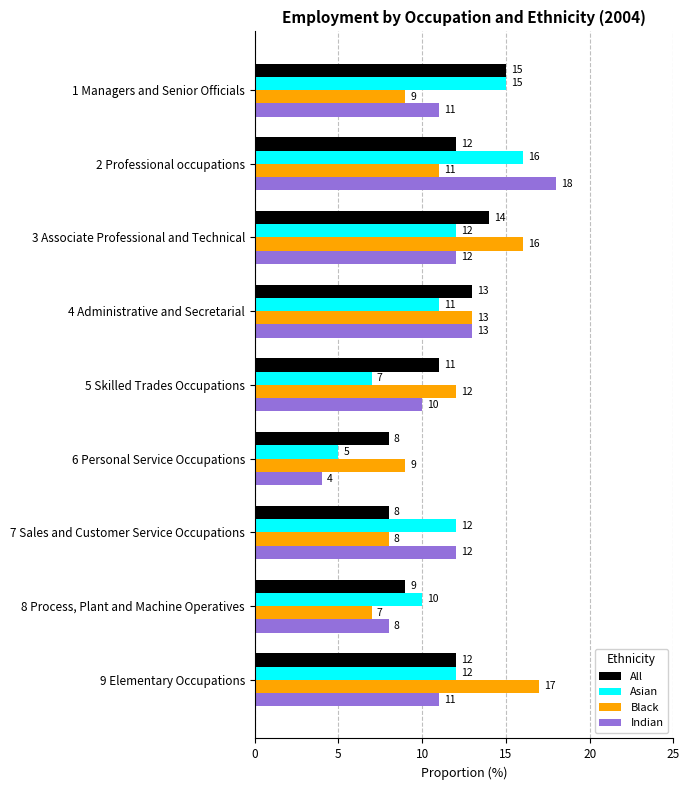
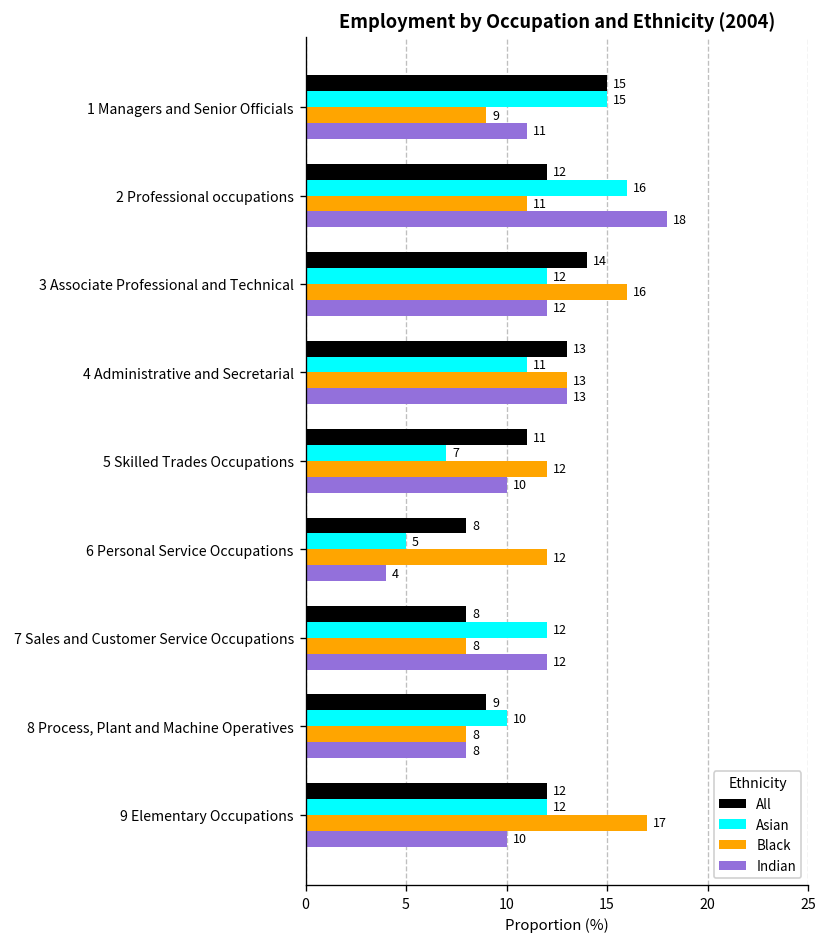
  {
    "All": {
      "1 Managers and Senior Officials": 15,
      "2 Professional occupations": 12,
      "3 Associate Professional and Technical": 14,
      "4 Administrative and Secretarial": 13,
      "5 Skilled Trades Occupations": 11,
      "6 Personal Service Occupations": 8,
      "7 Sales and Customer Service Occupations": 8,
      "8 Process, Plant and Machine Operatives": 9,
      "9 Elementary Occupations": 12
    },
    "Asian": {
      "1 Managers and Senior Officials": 15,
      "2 Professional occupations": 16,
      "3 Associate Professional and Technical": 12,
      "4 Administrative and Secretarial": 11,
      "5 Skilled Trades Occupations": 7,
      "6 Personal Service Occupations": 5,
      "7 Sales and Customer Service Occupations": 12,
      "8 Process, Plant and Machine Operatives": 10,
      "9 Elementary Occupations": 12
    },
    "Black": {
      "1 Managers and Senior Officials": 9,
      "2 Professional occupations": 11,
      "3 Associate Professional and Technical": 16,
      "4 Administrative and Secretarial": 13,
      "5 Skilled Trades Occupations": 12,
-     "6 Personal Service Occupations": 9,
+     "6 Personal Service Occupations": 12,
      "7 Sales and Customer Service Occupations": 8,
-     "8 Process, Plant and Machine Operatives": 7,
+     "8 Process, Plant and Machine Operatives": 8,
      "9 Elementary Occupations": 17
    },
    "Indian": {
      "1 Managers and Senior Officials": 11,
      "2 Professional occupations": 18,
      "3 Associate Professional and Technical": 12,
      "4 Administrative and Secretarial": 13,
      "5 Skilled Trades Occupations": 10,
      "6 Personal Service Occupations": 4,
      "7 Sales and Customer Service Occupations": 12,
      "8 Process, Plant and Machine Operatives": 8,
-     "9 Elementary Occupations": 11
+     "9 Elementary Occupations": 10
    }
  }
